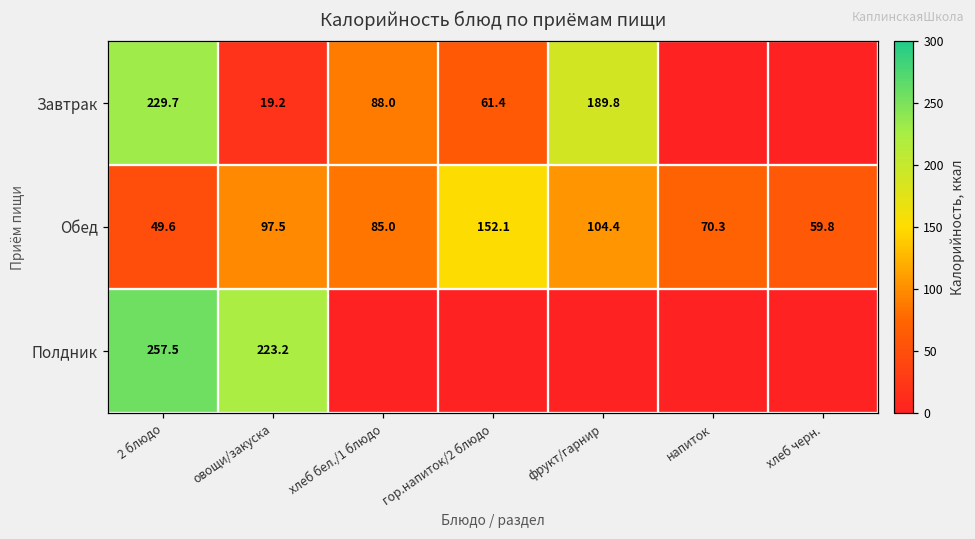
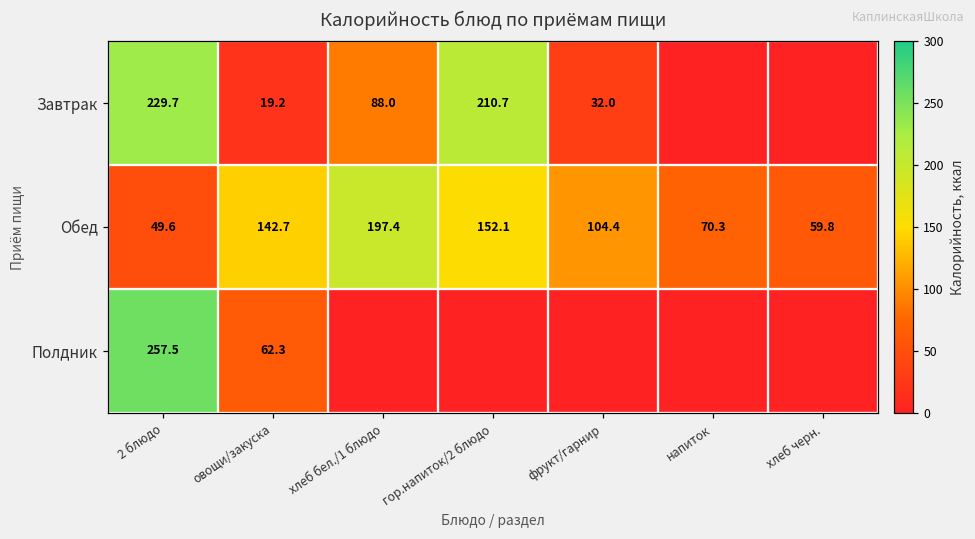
  {
    "Завтрак": {
      "2 блюдо": 229.7,
      "овощи/закуска": 19.2,
      "хлеб бел./1 блюдо": 88.0,
-     "гор.напиток/2 блюдо": 61.4,
-     "фрукт/гарнир": 189.8
+     "гор.напиток/2 блюдо": 210.7,
+     "фрукт/гарнир": 32.0
    },
    "Обед": {
      "2 блюдо": 49.6,
-     "овощи/закуска": 97.5,
-     "хлеб бел./1 блюдо": 85.0,
+     "овощи/закуска": 142.7,
+     "хлеб бел./1 блюдо": 197.4,
      "гор.напиток/2 блюдо": 152.1,
      "фрукт/гарнир": 104.4,
      "напиток": 70.3,
      "хлеб черн.": 59.8
    },
    "Полдник": {
      "2 блюдо": 257.5,
-     "овощи/закуска": 223.2
+     "овощи/закуска": 62.3
    }
  }
